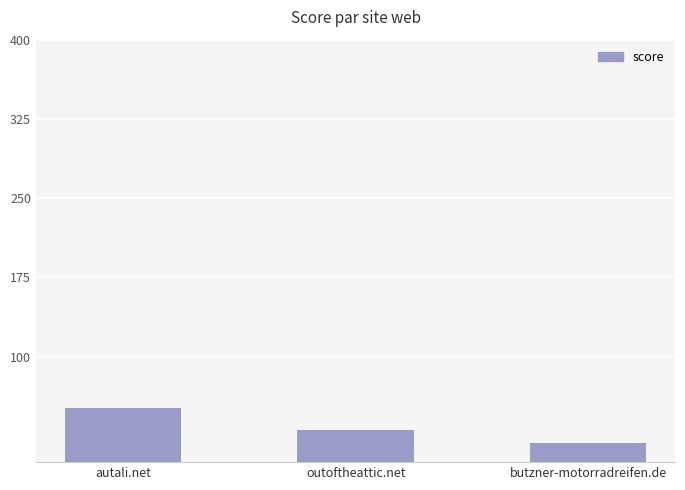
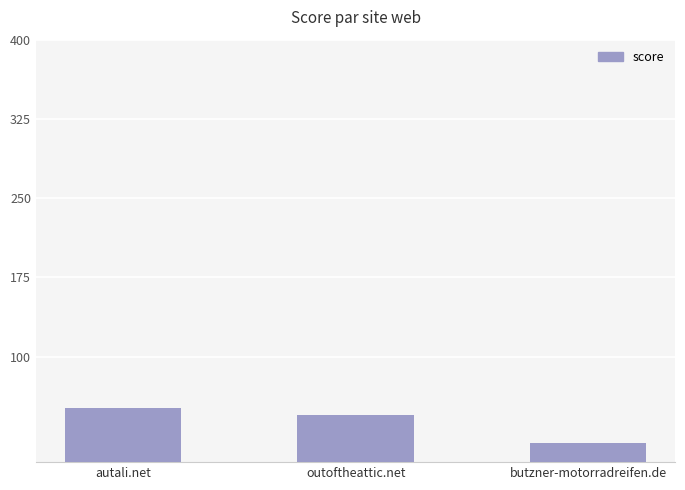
  {
    "autali.net": 51,
-   "outoftheattic.net": 30,
+   "outoftheattic.net": 45,
    "butzner-motorradreifen.de": 18
  }
